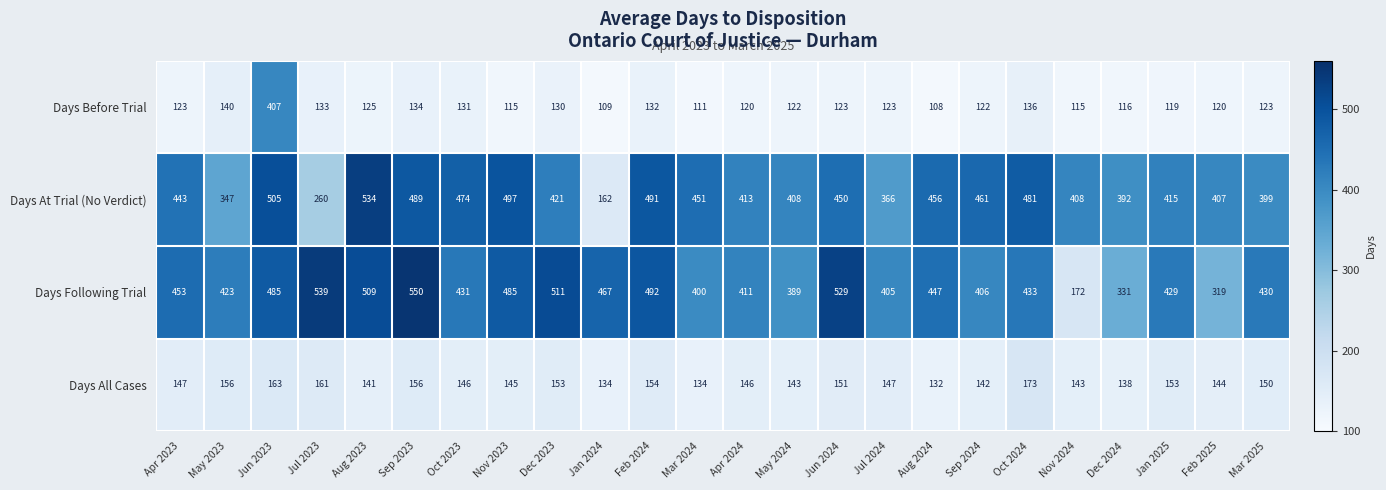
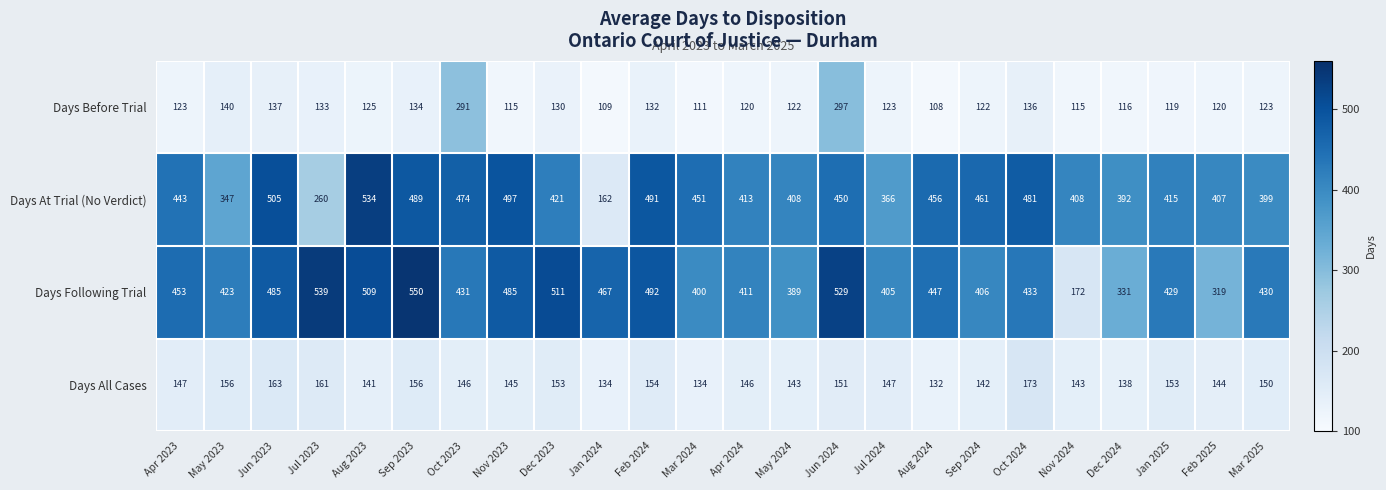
  {
    "Days Before Trial": {
      "Apr 2023": 123,
      "May 2023": 140,
-     "Jun 2023": 407,
+     "Jun 2023": 137,
      "Jul 2023": 133,
      "Aug 2023": 125,
      "Sep 2023": 134,
-     "Oct 2023": 131,
+     "Oct 2023": 291,
      "Nov 2023": 115,
      "Dec 2023": 130,
      "Jan 2024": 109,
      "Feb 2024": 132,
      "Mar 2024": 111,
      "Apr 2024": 120,
      "May 2024": 122,
-     "Jun 2024": 123,
+     "Jun 2024": 297,
      "Jul 2024": 123,
      "Aug 2024": 108,
      "Sep 2024": 122,
      "Oct 2024": 136,
      "Nov 2024": 115,
      "Dec 2024": 116,
      "Jan 2025": 119,
      "Feb 2025": 120,
      "Mar 2025": 123
    },
    "Days At Trial (No Verdict)": {
      "Apr 2023": 443,
      "May 2023": 347,
      "Jun 2023": 505,
      "Jul 2023": 260,
      "Aug 2023": 534,
      "Sep 2023": 489,
      "Oct 2023": 474,
      "Nov 2023": 497,
      "Dec 2023": 421,
      "Jan 2024": 162,
      "Feb 2024": 491,
      "Mar 2024": 451,
      "Apr 2024": 413,
      "May 2024": 408,
      "Jun 2024": 450,
      "Jul 2024": 366,
      "Aug 2024": 456,
      "Sep 2024": 461,
      "Oct 2024": 481,
      "Nov 2024": 408,
      "Dec 2024": 392,
      "Jan 2025": 415,
      "Feb 2025": 407,
      "Mar 2025": 399
    },
    "Days Following Trial": {
      "Apr 2023": 453,
      "May 2023": 423,
      "Jun 2023": 485,
      "Jul 2023": 539,
      "Aug 2023": 509,
      "Sep 2023": 550,
      "Oct 2023": 431,
      "Nov 2023": 485,
      "Dec 2023": 511,
      "Jan 2024": 467,
      "Feb 2024": 492,
      "Mar 2024": 400,
      "Apr 2024": 411,
      "May 2024": 389,
      "Jun 2024": 529,
      "Jul 2024": 405,
      "Aug 2024": 447,
      "Sep 2024": 406,
      "Oct 2024": 433,
      "Nov 2024": 172,
      "Dec 2024": 331,
      "Jan 2025": 429,
      "Feb 2025": 319,
      "Mar 2025": 430
    },
    "Days All Cases": {
      "Apr 2023": 147,
      "May 2023": 156,
      "Jun 2023": 163,
      "Jul 2023": 161,
      "Aug 2023": 141,
      "Sep 2023": 156,
      "Oct 2023": 146,
      "Nov 2023": 145,
      "Dec 2023": 153,
      "Jan 2024": 134,
      "Feb 2024": 154,
      "Mar 2024": 134,
      "Apr 2024": 146,
      "May 2024": 143,
      "Jun 2024": 151,
      "Jul 2024": 147,
      "Aug 2024": 132,
      "Sep 2024": 142,
      "Oct 2024": 173,
      "Nov 2024": 143,
      "Dec 2024": 138,
      "Jan 2025": 153,
      "Feb 2025": 144,
      "Mar 2025": 150
    }
  }
